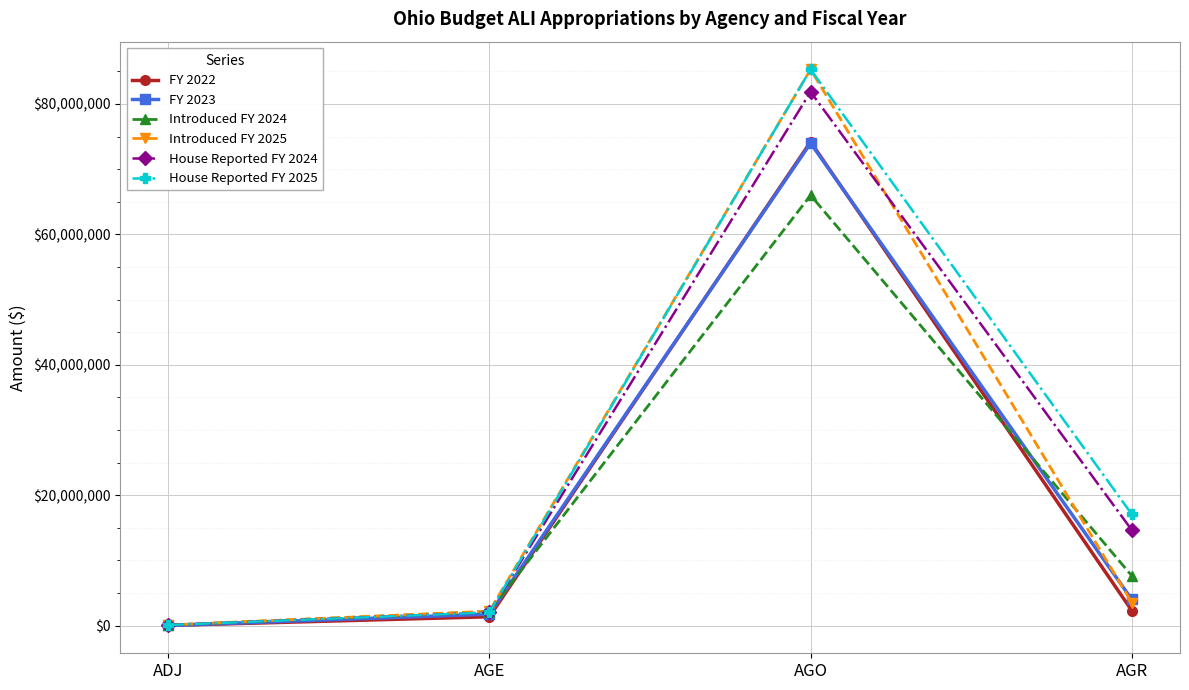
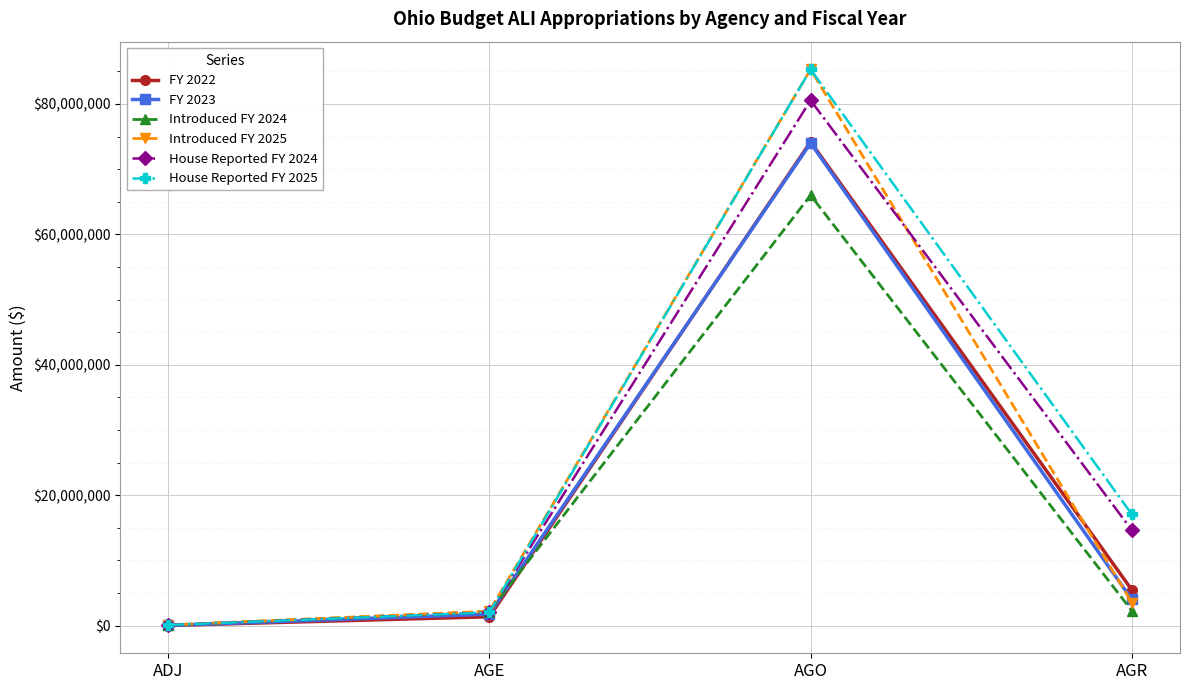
  {
    "FY 2022": {
      "AGE": "$1,000,000",
-     "AGR": "$2,000,000"
+     "AGR": "$5,000,000"
    },
    "FY 2023": {
      "AGR": "$4,000,000"
    },
    "Introduced FY 2024": {
      "AGO": "$66,000,000",
-     "AGR": "$8,000,000"
+     "AGR": "$2,000,000"
    },
    "Introduced FY 2025": {
      "AGR": "$4,000,000"
    },
    "House Reported FY 2024": {
-     "AGO": "$82,000,000",
+     "AGO": "$81,000,000",
      "AGR": "$15,000,000"
    },
    "House Reported FY 2025": {
      "AGR": "$17,000,000"
    }
  }
